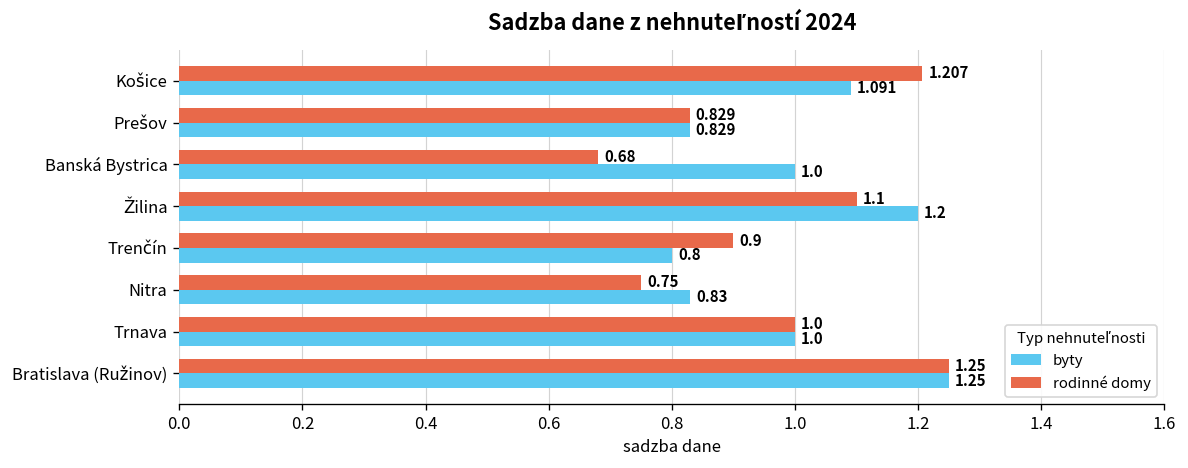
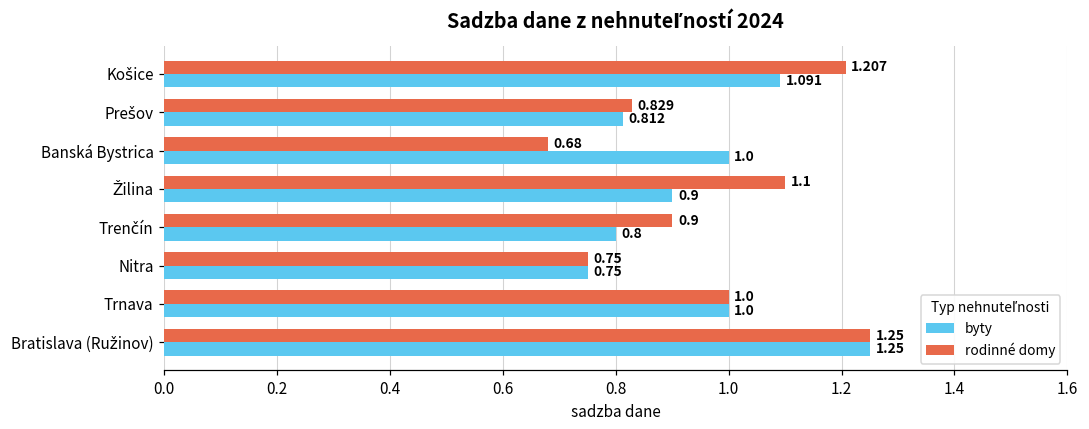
  {
    "byty": {
      "Košice": 1.091,
-     "Prešov": 0.829,
+     "Prešov": 0.812,
      "Banská Bystrica": 1.0,
-     "Žilina": 1.2,
+     "Žilina": 0.9,
      "Trenčín": 0.8,
-     "Nitra": 0.83,
+     "Nitra": 0.75,
      "Trnava": 1.0,
      "Bratislava (Ružinov)": 1.25
    },
    "rodinné domy": {
      "Košice": 1.207,
      "Prešov": 0.829,
      "Banská Bystrica": 0.68,
      "Žilina": 1.1,
      "Trenčín": 0.9,
      "Nitra": 0.75,
      "Trnava": 1.0,
      "Bratislava (Ružinov)": 1.25
    }
  }
